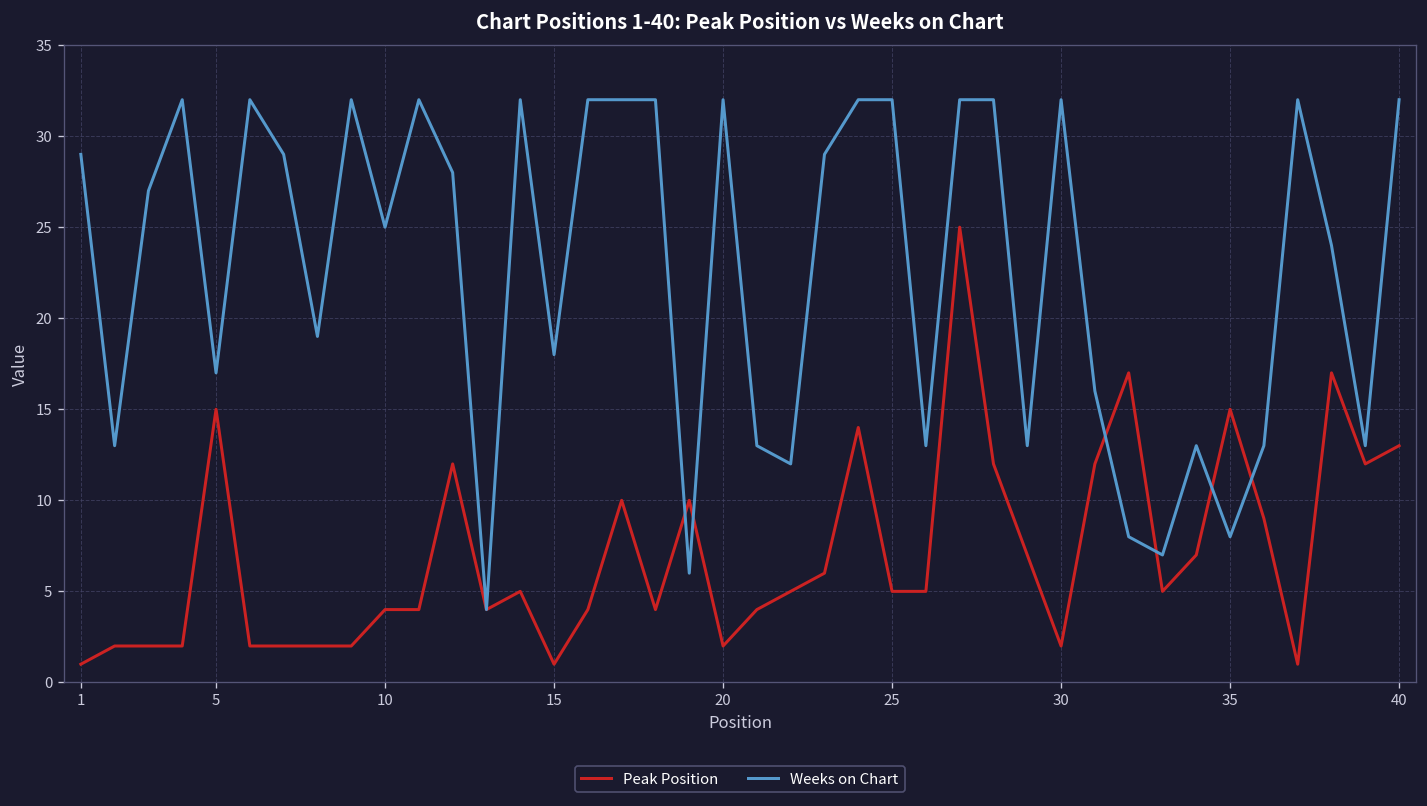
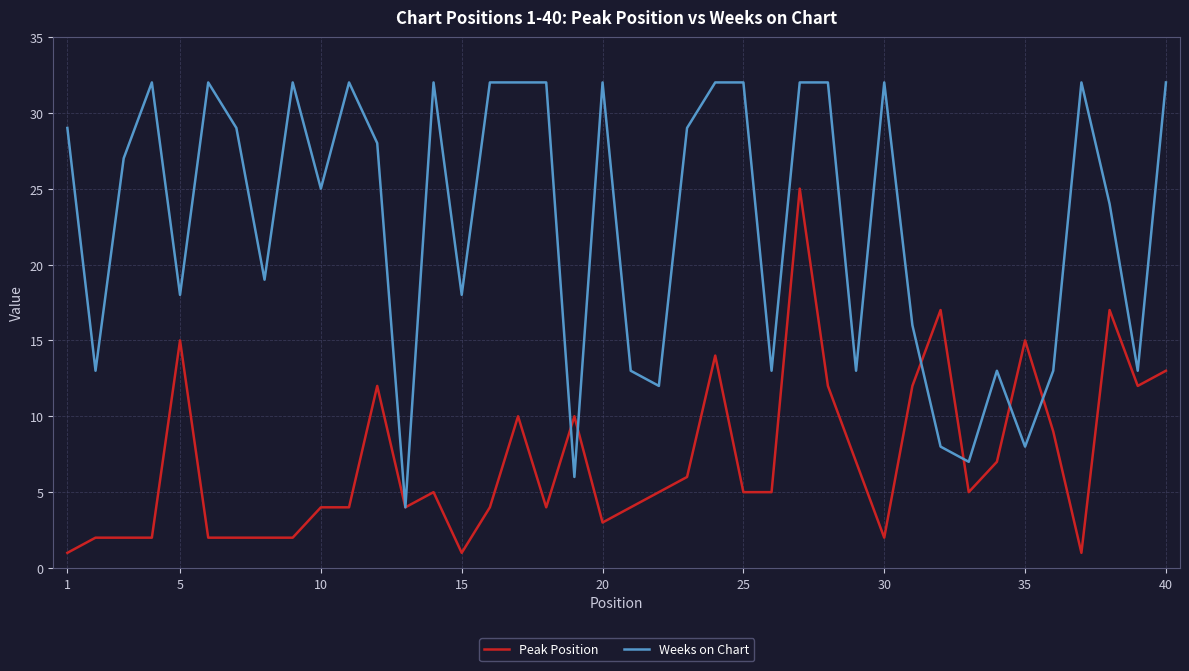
  {
    "Peak Position": {
      "1": 1,
      "5": 15,
      "10": 4,
      "15": 1,
-     "20": 2,
+     "20": 3,
      "25": 5,
      "30": 2,
      "35": 15,
      "40": 13
    },
    "Weeks on Chart": {
      "1": 29,
-     "5": 17,
+     "5": 18,
      "10": 25,
      "15": 18,
      "20": 32,
      "25": 32,
      "30": 32,
      "35": 8,
      "40": 32
    }
  }
